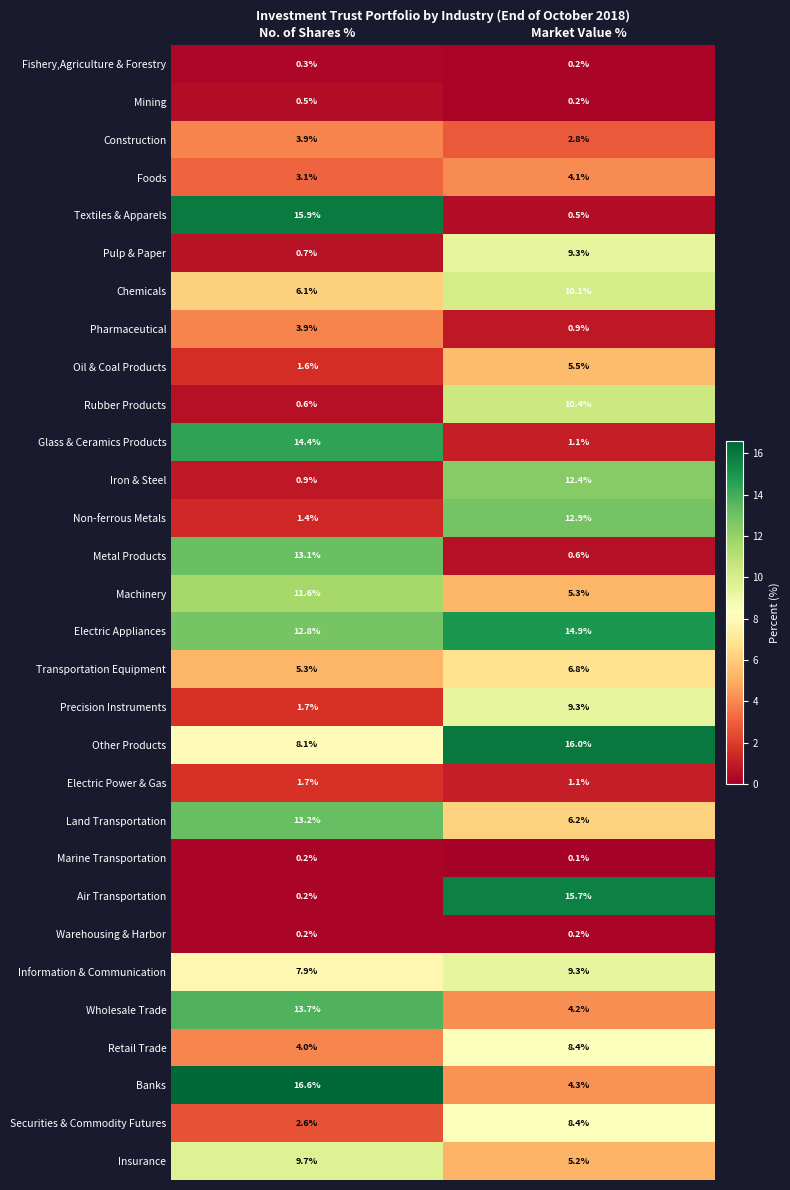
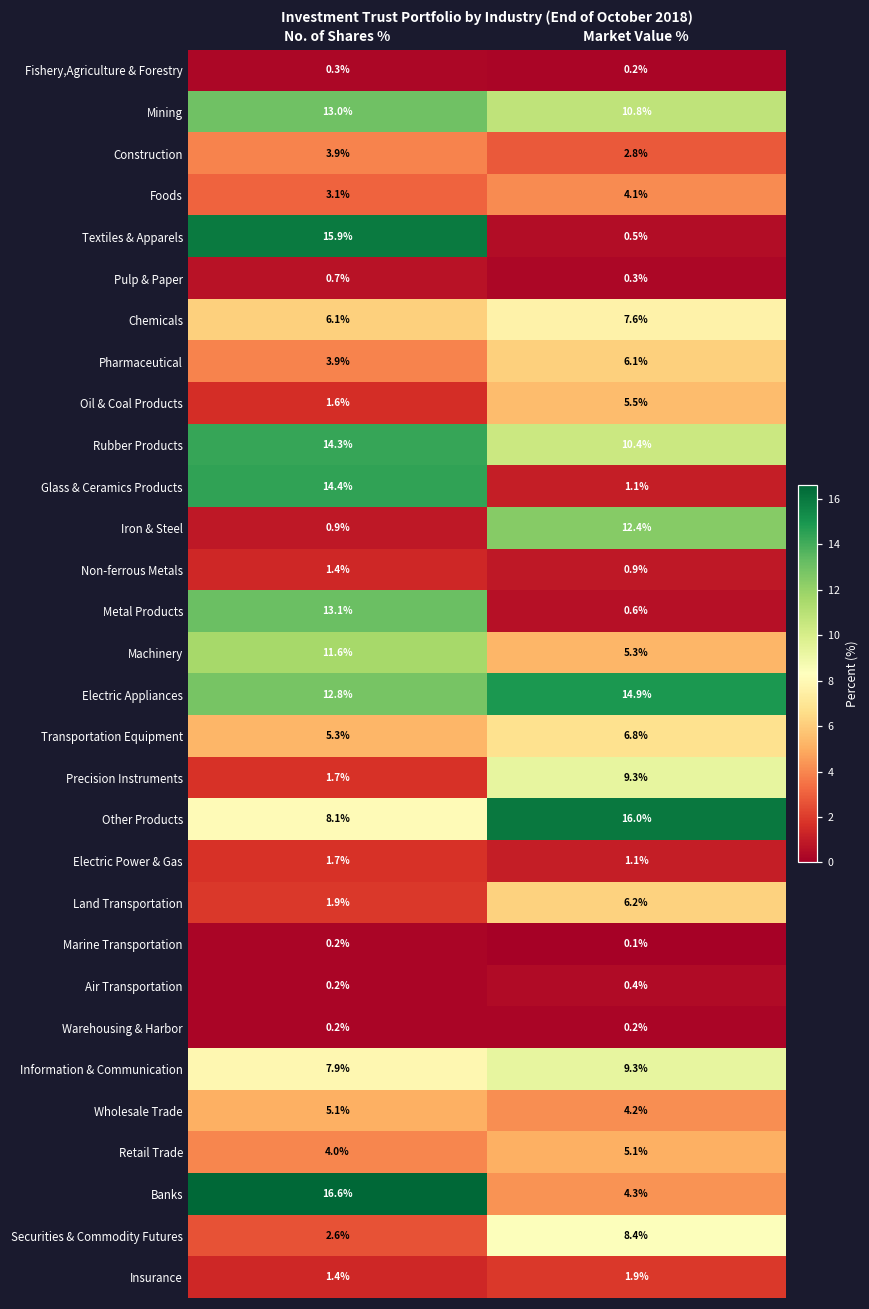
  {
    "Fishery,Agriculture & Forestry": {
      "No. of Shares %": "0.3%",
      "Market Value %": "0.2%"
    },
    "Mining": {
-     "No. of Shares %": "0.5%",
-     "Market Value %": "0.2%"
+     "No. of Shares %": "13.0%",
+     "Market Value %": "10.8%"
    },
    "Construction": {
      "No. of Shares %": "3.9%",
      "Market Value %": "2.8%"
    },
    "Foods": {
      "No. of Shares %": "3.1%",
      "Market Value %": "4.1%"
    },
    "Textiles & Apparels": {
      "No. of Shares %": "15.9%",
      "Market Value %": "0.5%"
    },
    "Pulp & Paper": {
      "No. of Shares %": "0.7%",
-     "Market Value %": "9.3%"
+     "Market Value %": "0.3%"
    },
    "Chemicals": {
      "No. of Shares %": "6.1%",
-     "Market Value %": "10.1%"
+     "Market Value %": "7.6%"
    },
    "Pharmaceutical": {
      "No. of Shares %": "3.9%",
-     "Market Value %": "0.9%"
+     "Market Value %": "6.1%"
    },
    "Oil & Coal Products": {
      "No. of Shares %": "1.6%",
      "Market Value %": "5.5%"
    },
    "Rubber Products": {
-     "No. of Shares %": "0.6%",
+     "No. of Shares %": "14.3%",
      "Market Value %": "10.4%"
    },
    "Glass & Ceramics Products": {
      "No. of Shares %": "14.4%",
      "Market Value %": "1.1%"
    },
    "Iron & Steel": {
      "No. of Shares %": "0.9%",
      "Market Value %": "12.4%"
    },
    "Non-ferrous Metals": {
      "No. of Shares %": "1.4%",
-     "Market Value %": "12.9%"
+     "Market Value %": "0.9%"
    },
    "Metal Products": {
      "No. of Shares %": "13.1%",
      "Market Value %": "0.6%"
    },
    "Machinery": {
      "No. of Shares %": "11.6%",
      "Market Value %": "5.3%"
    },
    "Electric Appliances": {
      "No. of Shares %": "12.8%",
      "Market Value %": "14.9%"
    },
    "Transportation Equipment": {
      "No. of Shares %": "5.3%",
      "Market Value %": "6.8%"
    },
    "Precision Instruments": {
      "No. of Shares %": "1.7%",
      "Market Value %": "9.3%"
    },
    "Other Products": {
      "No. of Shares %": "8.1%",
      "Market Value %": "16.0%"
    },
    "Electric Power & Gas": {
      "No. of Shares %": "1.7%",
      "Market Value %": "1.1%"
    },
    "Land Transportation": {
-     "No. of Shares %": "13.2%",
+     "No. of Shares %": "1.9%",
      "Market Value %": "6.2%"
    },
    "Marine Transportation": {
      "No. of Shares %": "0.2%",
      "Market Value %": "0.1%"
    },
    "Air Transportation": {
      "No. of Shares %": "0.2%",
-     "Market Value %": "15.7%"
+     "Market Value %": "0.4%"
    },
    "Warehousing & Harbor": {
      "No. of Shares %": "0.2%",
      "Market Value %": "0.2%"
    },
    "Information & Communication": {
      "No. of Shares %": "7.9%",
      "Market Value %": "9.3%"
    },
    "Wholesale Trade": {
-     "No. of Shares %": "13.7%",
+     "No. of Shares %": "5.1%",
      "Market Value %": "4.2%"
    },
    "Retail Trade": {
      "No. of Shares %": "4.0%",
-     "Market Value %": "8.4%"
+     "Market Value %": "5.1%"
    },
    "Banks": {
      "No. of Shares %": "16.6%",
      "Market Value %": "4.3%"
    },
    "Securities & Commodity Futures": {
      "No. of Shares %": "2.6%",
      "Market Value %": "8.4%"
    },
    "Insurance": {
-     "No. of Shares %": "9.7%",
-     "Market Value %": "5.2%"
+     "No. of Shares %": "1.4%",
+     "Market Value %": "1.9%"
    }
  }
